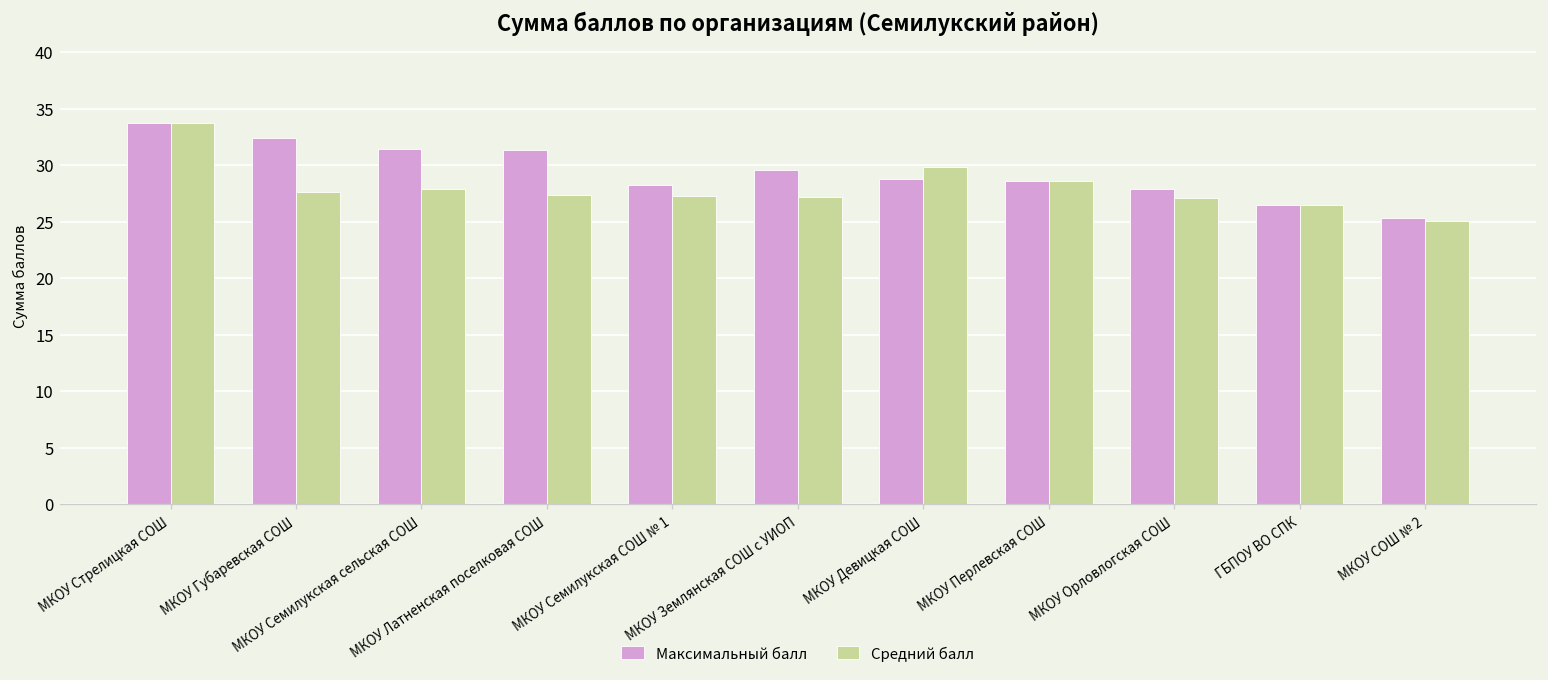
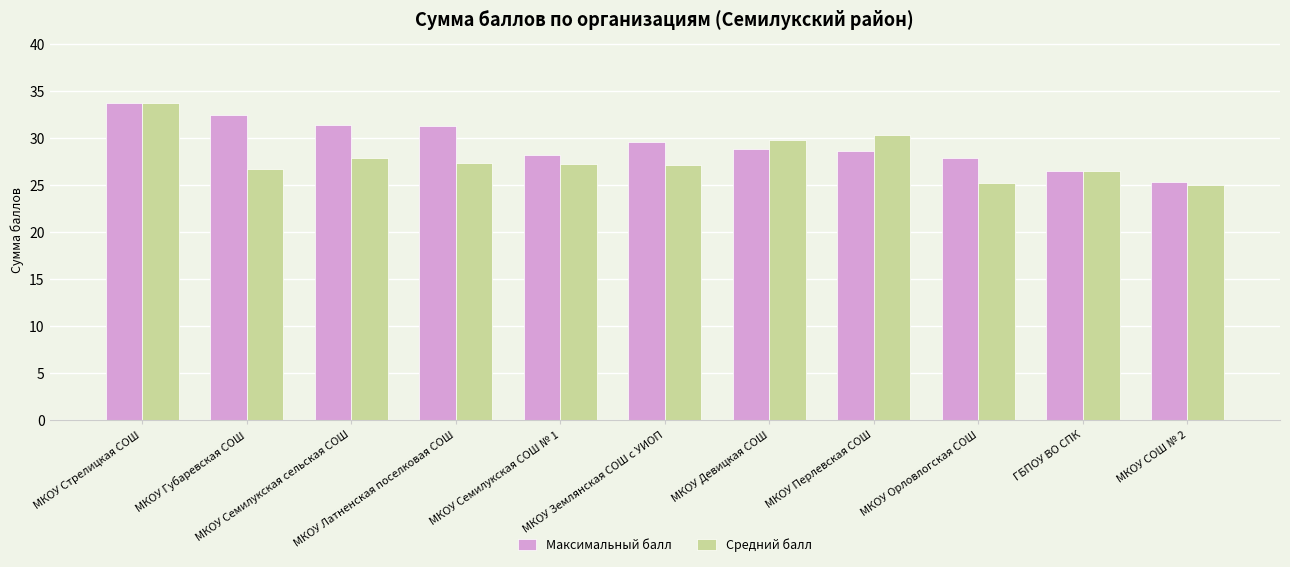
  {
    "Максимальный балл": {
      "МКОУ Стрелицкая СОШ": 34,
      "МКОУ Губаревская СОШ": 32,
      "МКОУ Семилукская сельская СОШ": 31,
      "МКОУ Латненская поселковая СОШ": 31,
      "МКОУ Семилукская СОШ № 1": 28,
      "МКОУ Землянская СОШ с УИОП": 30,
      "МКОУ Девицкая СОШ": 29,
      "МКОУ Перлевская СОШ": 29,
      "МКОУ Орловлогская СОШ": 28,
      "ГБПОУ ВО СПК": 27,
      "МКОУ СОШ № 2": 25
    },
    "Средний балл": {
      "МКОУ Стрелицкая СОШ": 34,
-     "МКОУ Губаревская СОШ": 28,
+     "МКОУ Губаревская СОШ": 27,
      "МКОУ Семилукская сельская СОШ": 28,
      "МКОУ Латненская поселковая СОШ": 27,
      "МКОУ Семилукская СОШ № 1": 27,
      "МКОУ Землянская СОШ с УИОП": 27,
      "МКОУ Девицкая СОШ": 30,
-     "МКОУ Перлевская СОШ": 29,
-     "МКОУ Орловлогская СОШ": 27,
+     "МКОУ Перлевская СОШ": 30,
+     "МКОУ Орловлогская СОШ": 25,
      "ГБПОУ ВО СПК": 27,
      "МКОУ СОШ № 2": 25
    }
  }
